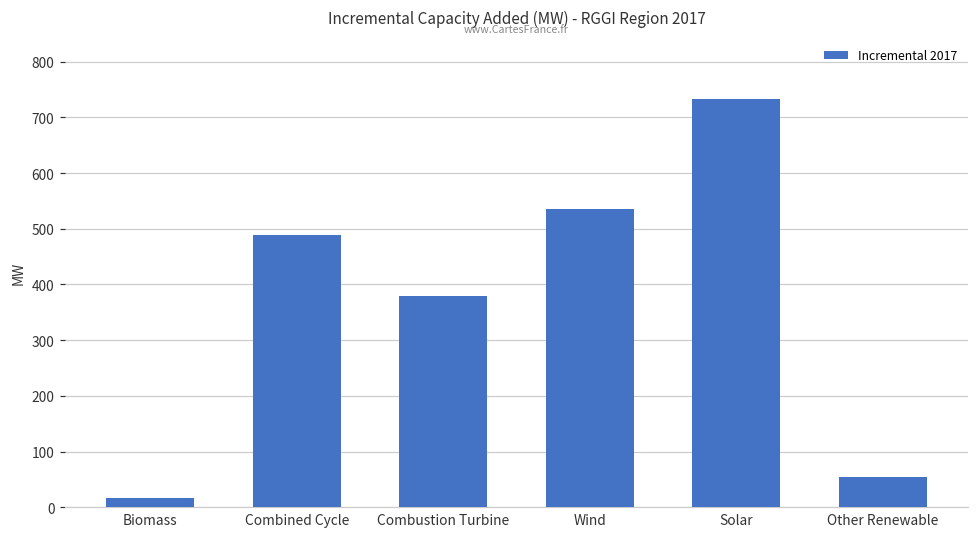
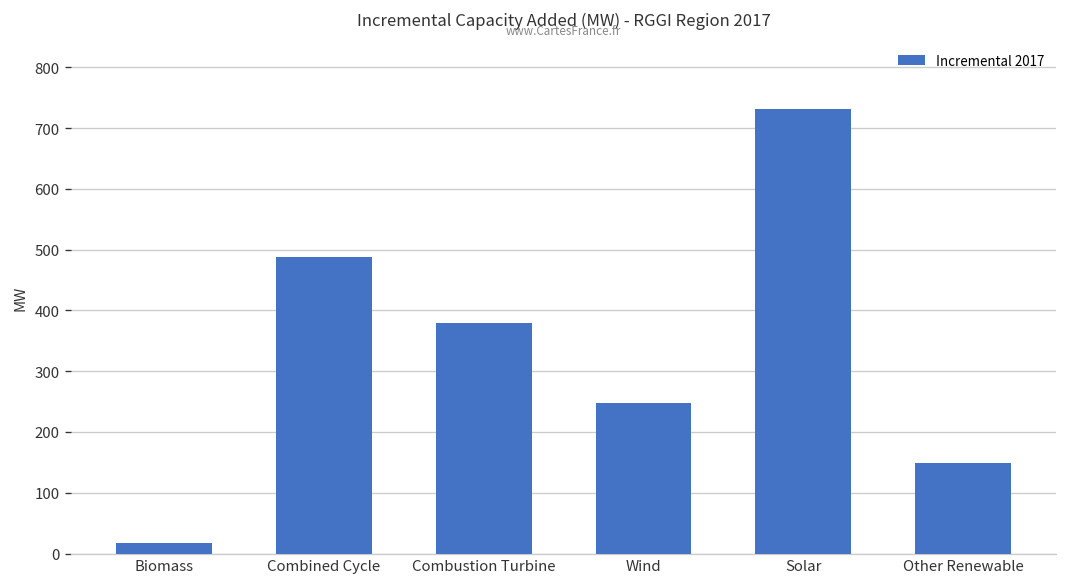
  {
    "Biomass": 20,
    "Combined Cycle": 490,
    "Combustion Turbine": 380,
-   "Wind": 540,
+   "Wind": 250,
    "Solar": 730,
-   "Other Renewable": 50
+   "Other Renewable": 150
  }
